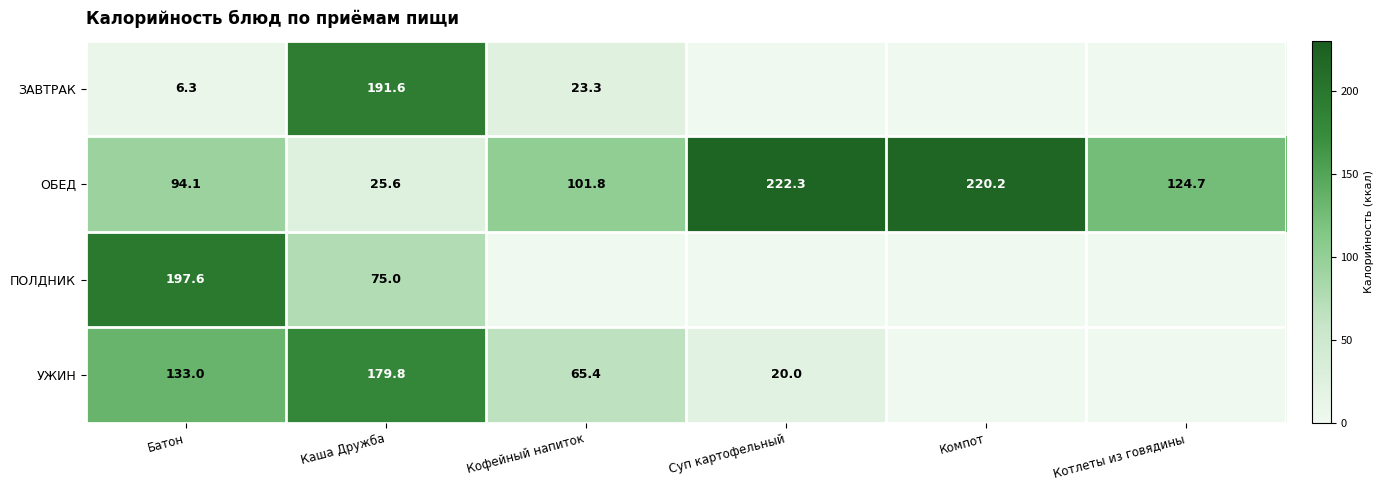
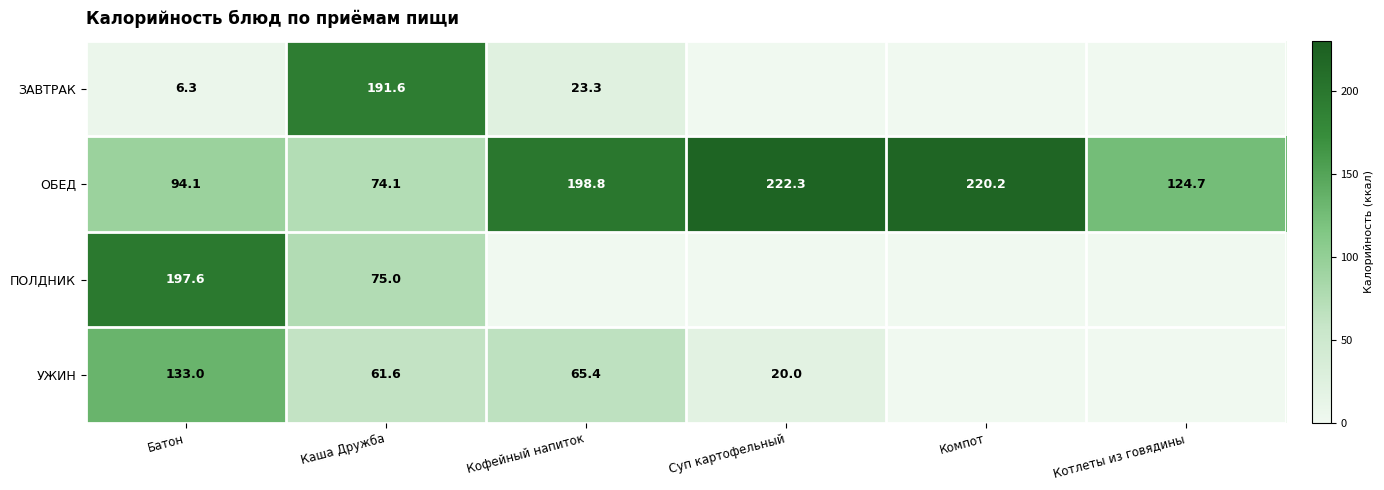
  {
    "ЗАВТРАК": {
      "Батон": 6.3,
      "Каша Дружба": 191.6,
      "Кофейный напиток": 23.3
    },
    "ОБЕД": {
      "Батон": 94.1,
-     "Каша Дружба": 25.6,
-     "Кофейный напиток": 101.8,
+     "Каша Дружба": 74.1,
+     "Кофейный напиток": 198.8,
      "Суп картофельный": 222.3,
      "Компот": 220.2,
      "Котлеты из говядины": 124.7
    },
    "ПОЛДНИК": {
      "Батон": 197.6,
      "Каша Дружба": 75.0
    },
    "УЖИН": {
      "Батон": 133.0,
-     "Каша Дружба": 179.8,
+     "Каша Дружба": 61.6,
      "Кофейный напиток": 65.4,
      "Суп картофельный": 20.0
    }
  }
